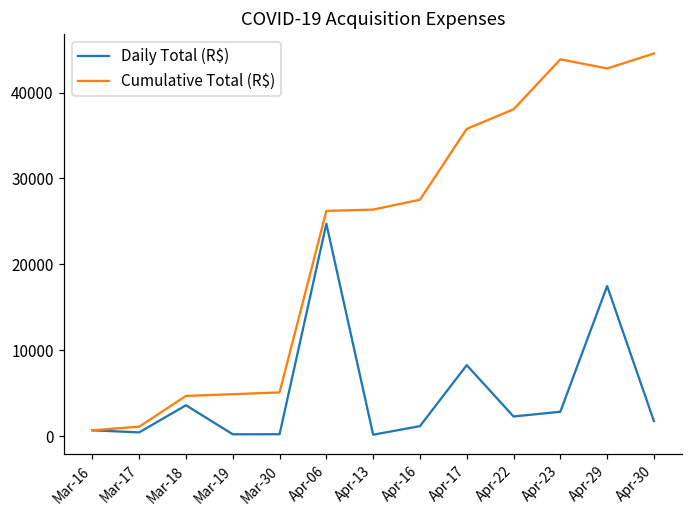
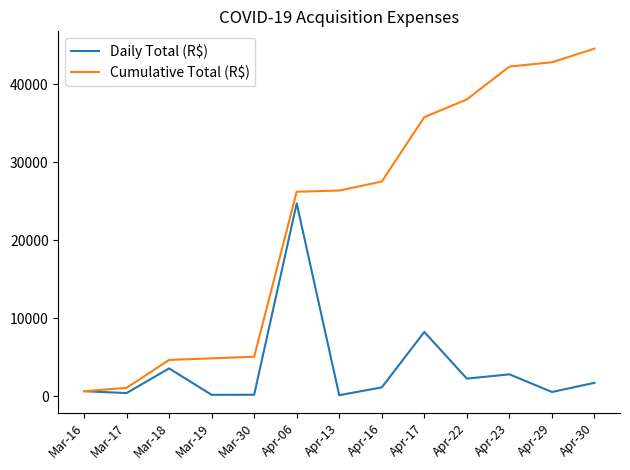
  {
    "Daily Total (R$)": {
      "Mar-17": 0,
      "Mar-18": 4000,
      "Mar-19": 0,
      "Mar-30": 0,
      "Apr-06": 25000,
      "Apr-13": 0,
      "Apr-16": 1000,
      "Apr-17": 8000,
      "Apr-22": 2000,
      "Apr-23": 3000,
-     "Apr-29": 17000,
+     "Apr-29": 1000,
      "Apr-30": 2000
    },
    "Cumulative Total (R$)": {
      "Mar-17": 1000,
      "Mar-18": 5000,
      "Mar-19": 5000,
      "Mar-30": 5000,
      "Apr-06": 26000,
      "Apr-13": 26000,
      "Apr-16": 28000,
      "Apr-17": 36000,
      "Apr-22": 38000,
-     "Apr-23": 44000,
+     "Apr-23": 42000,
      "Apr-29": 43000,
      "Apr-30": 45000
    }
  }
